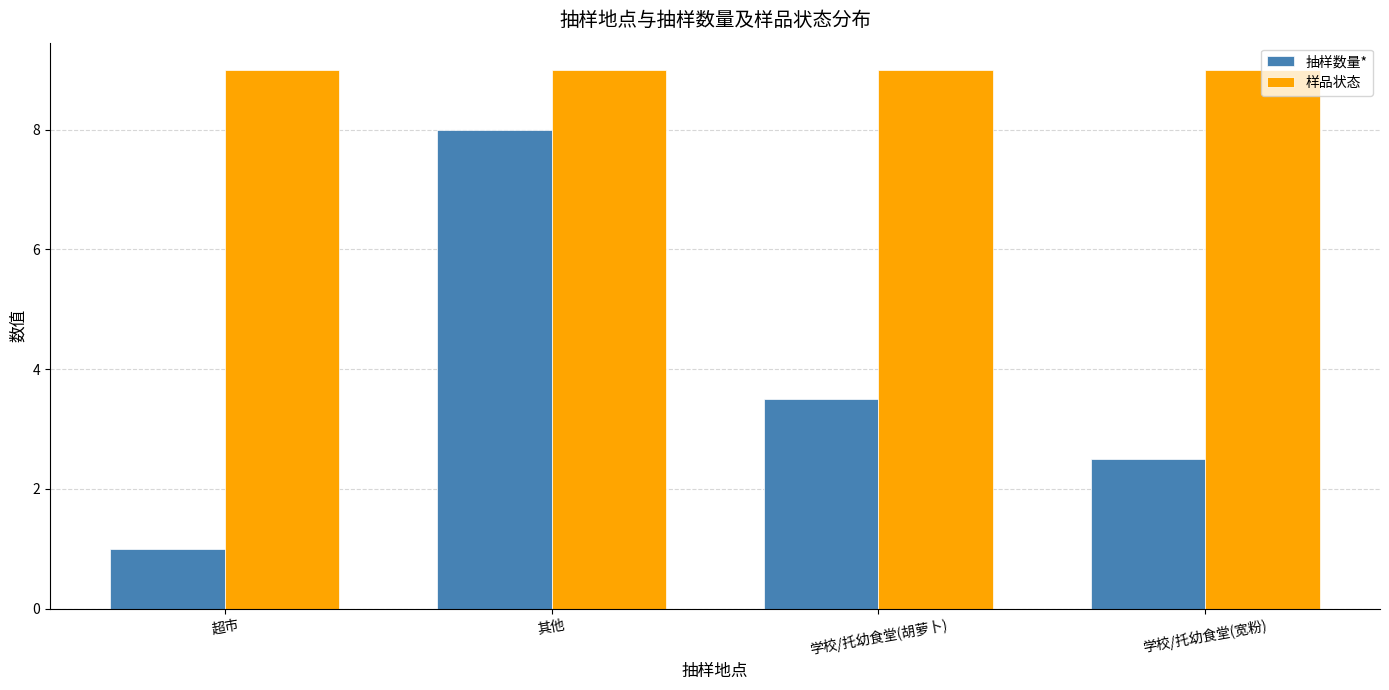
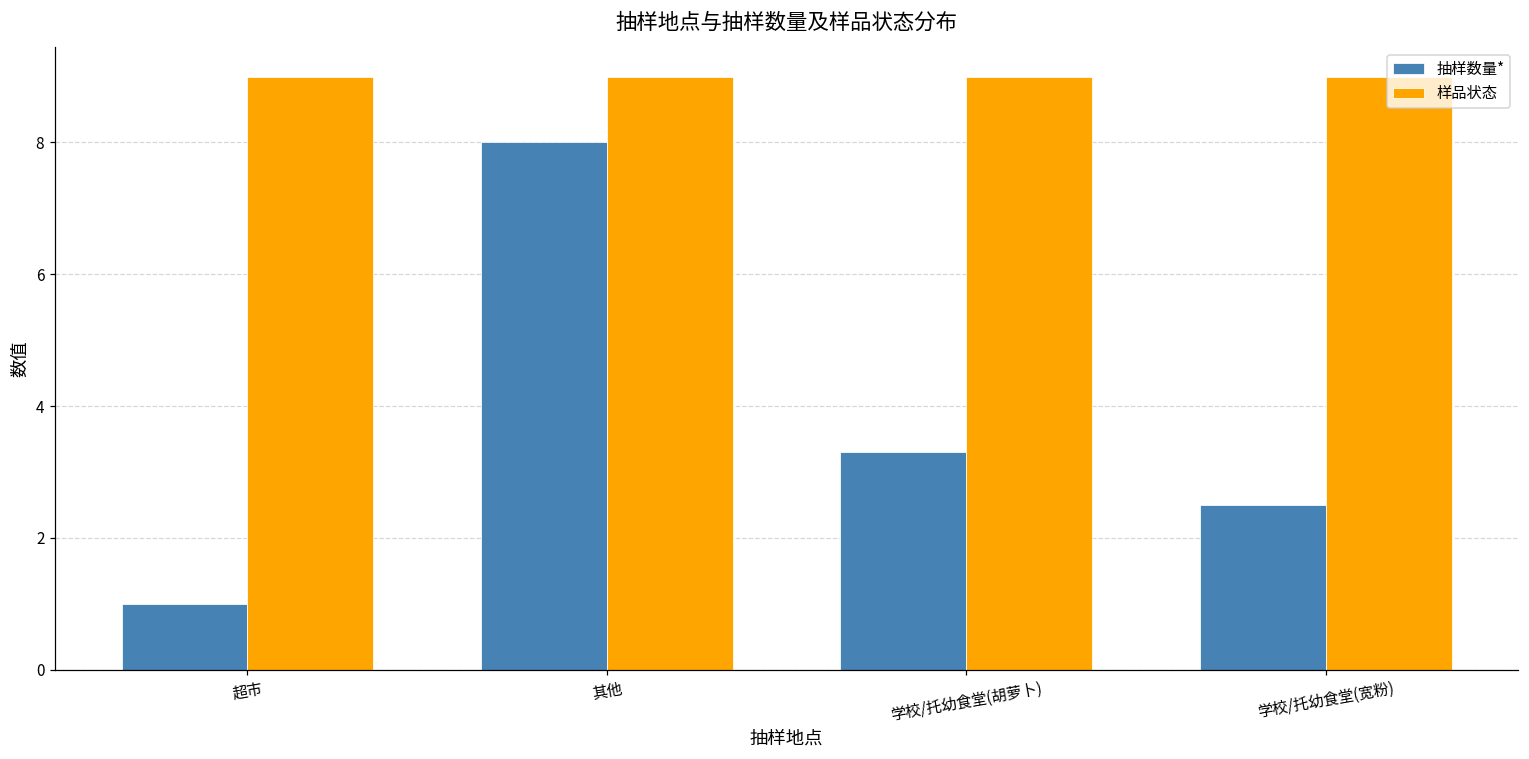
  {
    "抽样数量*": {
      "超市": 1.0,
      "其他": 8.0,
-     "学校/托幼食堂(胡萝卜)": 3.5,
+     "学校/托幼食堂(胡萝卜)": 3.3,
      "学校/托幼食堂(宽粉)": 2.5
    },
    "样品状态": {
      "超市": 9.0,
      "其他": 9.0,
      "学校/托幼食堂(胡萝卜)": 9.0
    }
  }
